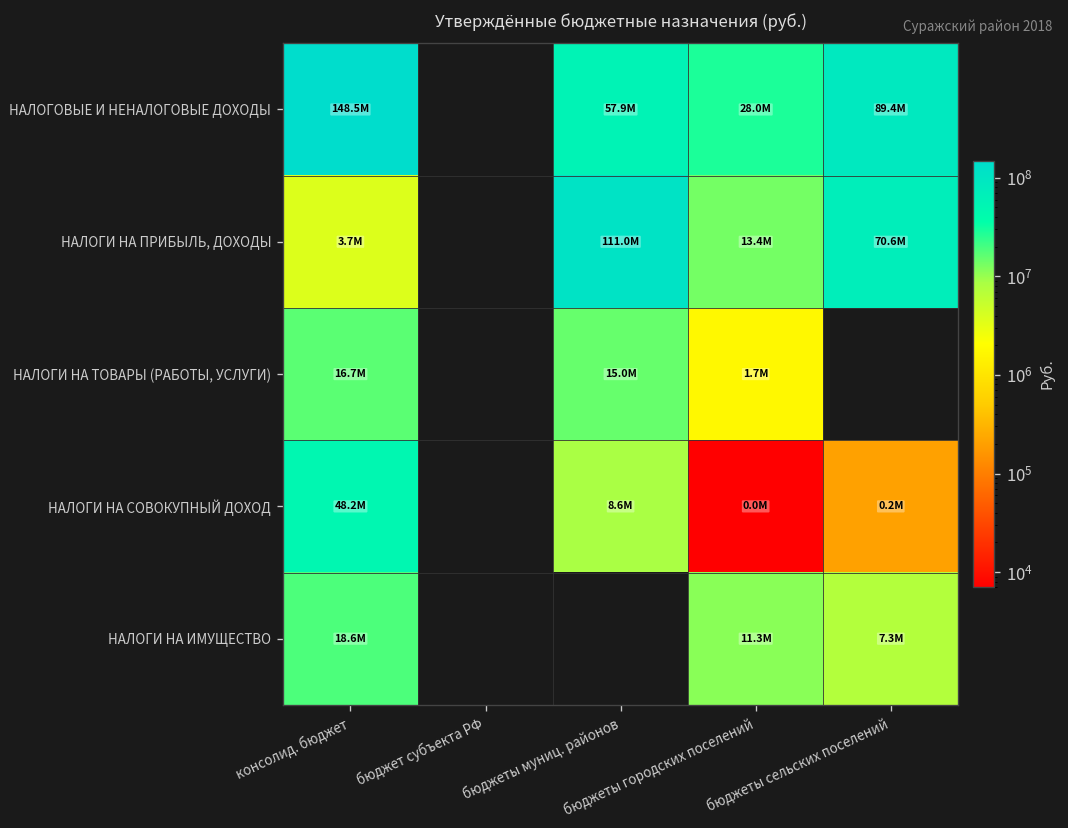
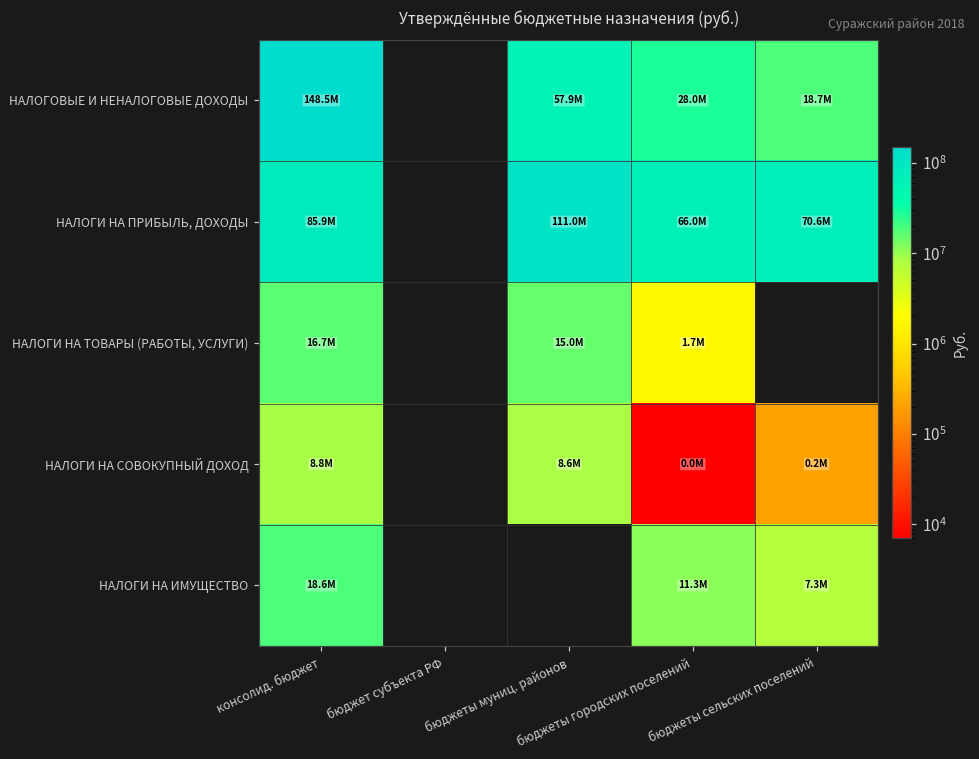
  {
    "НАЛОГОВЫЕ И НЕНАЛОГОВЫЕ ДОХОДЫ": {
-     "бюджеты сельских поселений": "89.4M"
+     "бюджеты сельских поселений": "18.7M"
    },
    "НАЛОГИ НА ПРИБЫЛЬ, ДОХОДЫ": {
-     "консолид. бюджет": "3.7M",
-     "бюджеты городских поселений": "13.4M"
+     "консолид. бюджет": "85.9M",
+     "бюджеты городских поселений": "66.0M"
    },
    "НАЛОГИ НА СОВОКУПНЫЙ ДОХОД": {
-     "консолид. бюджет": "48.2M"
+     "консолид. бюджет": "8.8M"
    }
  }
